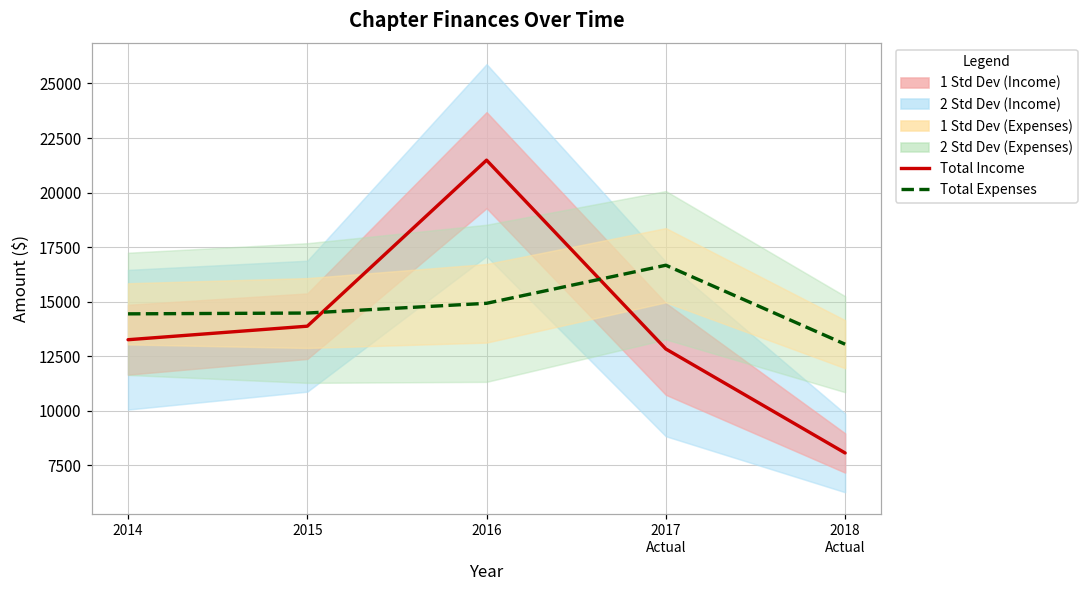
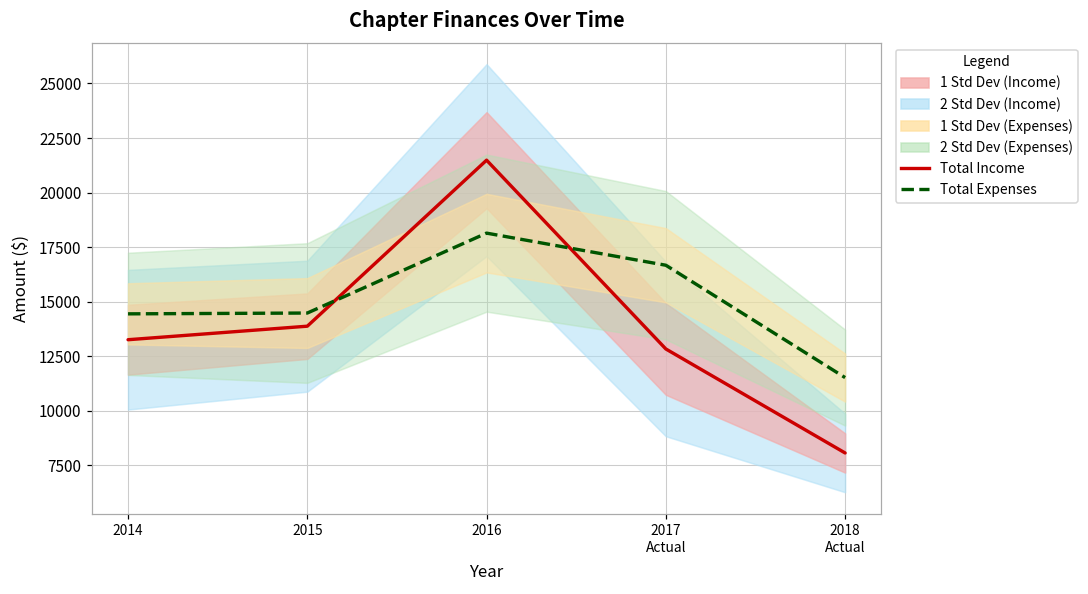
  {
    "Total Income": {
      "2014": 13300,
      "2015": 13900,
      "2016": 21500,
      "2017 Actual": 12800,
      "2018 Actual": 8100
    },
    "Total Expenses": {
      "2014": 14400,
      "2015": 14500,
-     "2016": 14900,
+     "2016": 18100,
      "2017 Actual": 16700,
-     "2018 Actual": 13000
+     "2018 Actual": 11500
    }
  }
